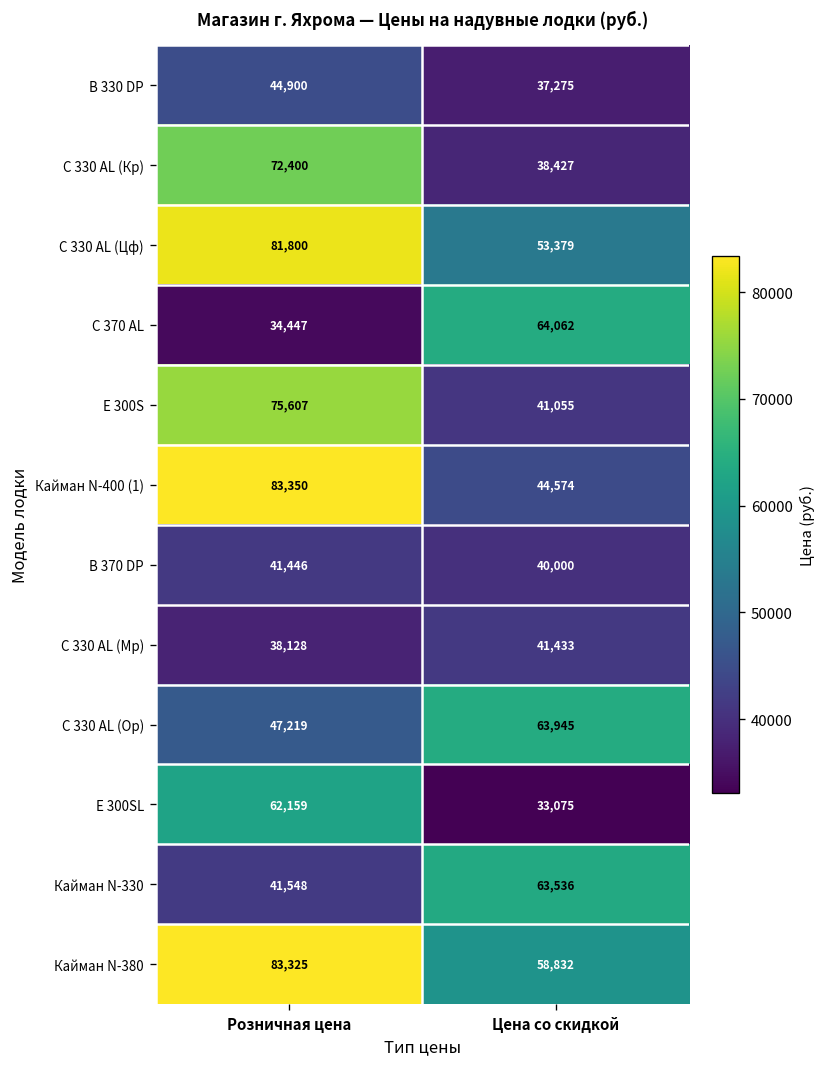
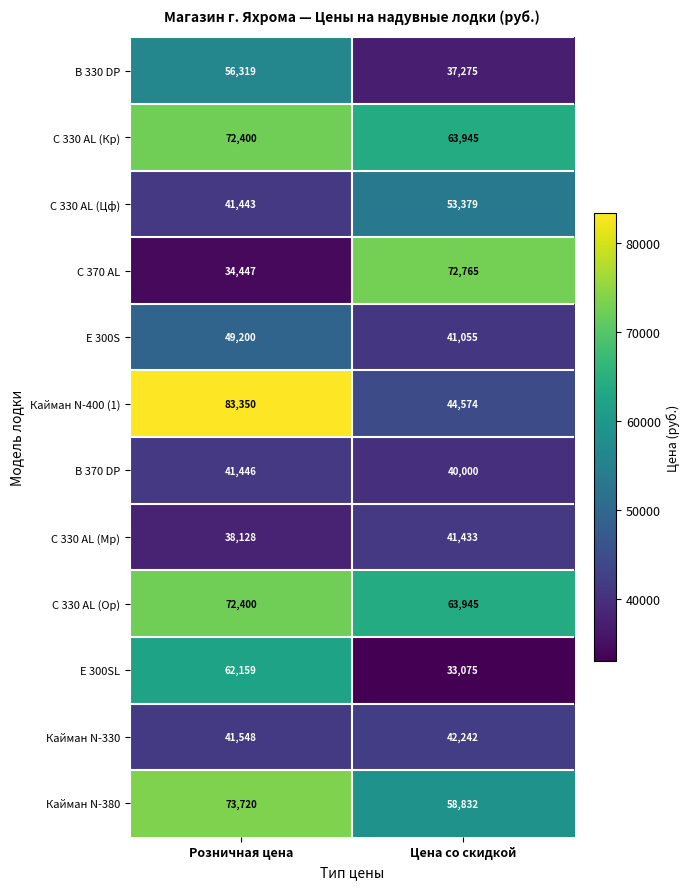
  {
    "B 330 DP": {
-     "Розничная цена": "44,900",
+     "Розничная цена": "56,319",
      "Цена со скидкой": "37,275"
    },
    "C 330 AL (Кр)": {
      "Розничная цена": "72,400",
-     "Цена со скидкой": "38,427"
+     "Цена со скидкой": "63,945"
    },
    "C 330 AL (Цф)": {
-     "Розничная цена": "81,800",
+     "Розничная цена": "41,443",
      "Цена со скидкой": "53,379"
    },
    "C 370 AL": {
      "Розничная цена": "34,447",
-     "Цена со скидкой": "64,062"
+     "Цена со скидкой": "72,765"
    },
    "E 300S": {
-     "Розничная цена": "75,607",
+     "Розничная цена": "49,200",
      "Цена со скидкой": "41,055"
    },
    "Кайман N-400 (1)": {
      "Розничная цена": "83,350",
      "Цена со скидкой": "44,574"
    },
    "B 370 DP": {
      "Розничная цена": "41,446",
      "Цена со скидкой": "40,000"
    },
    "C 330 AL (Мр)": {
      "Розничная цена": "38,128",
      "Цена со скидкой": "41,433"
    },
    "C 330 AL (Ор)": {
-     "Розничная цена": "47,219",
+     "Розничная цена": "72,400",
      "Цена со скидкой": "63,945"
    },
    "E 300SL": {
      "Розничная цена": "62,159",
      "Цена со скидкой": "33,075"
    },
    "Кайман N-330": {
      "Розничная цена": "41,548",
-     "Цена со скидкой": "63,536"
+     "Цена со скидкой": "42,242"
    },
    "Кайман N-380": {
-     "Розничная цена": "83,325",
+     "Розничная цена": "73,720",
      "Цена со скидкой": "58,832"
    }
  }
